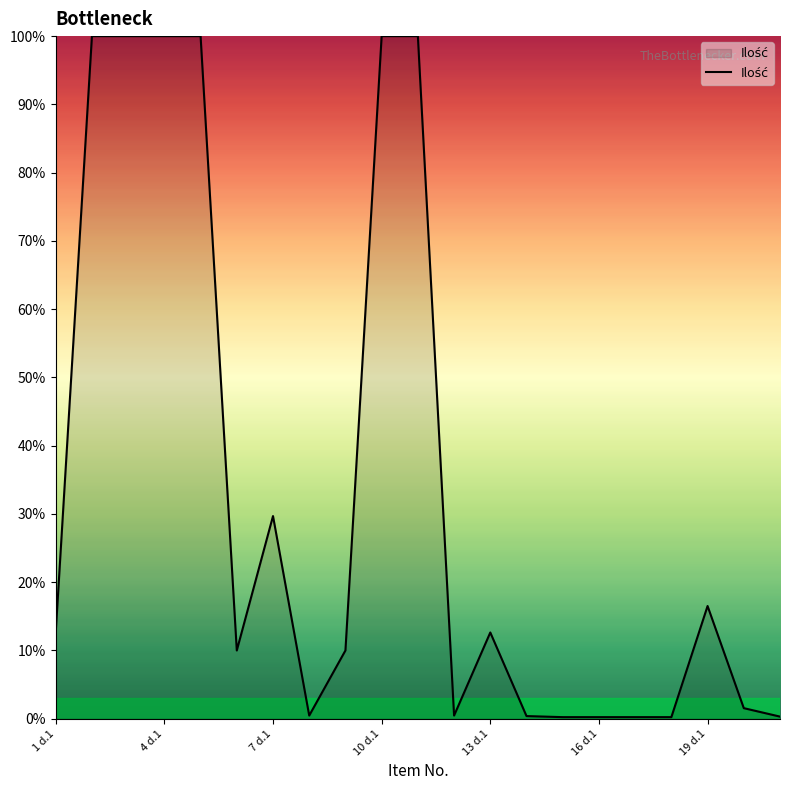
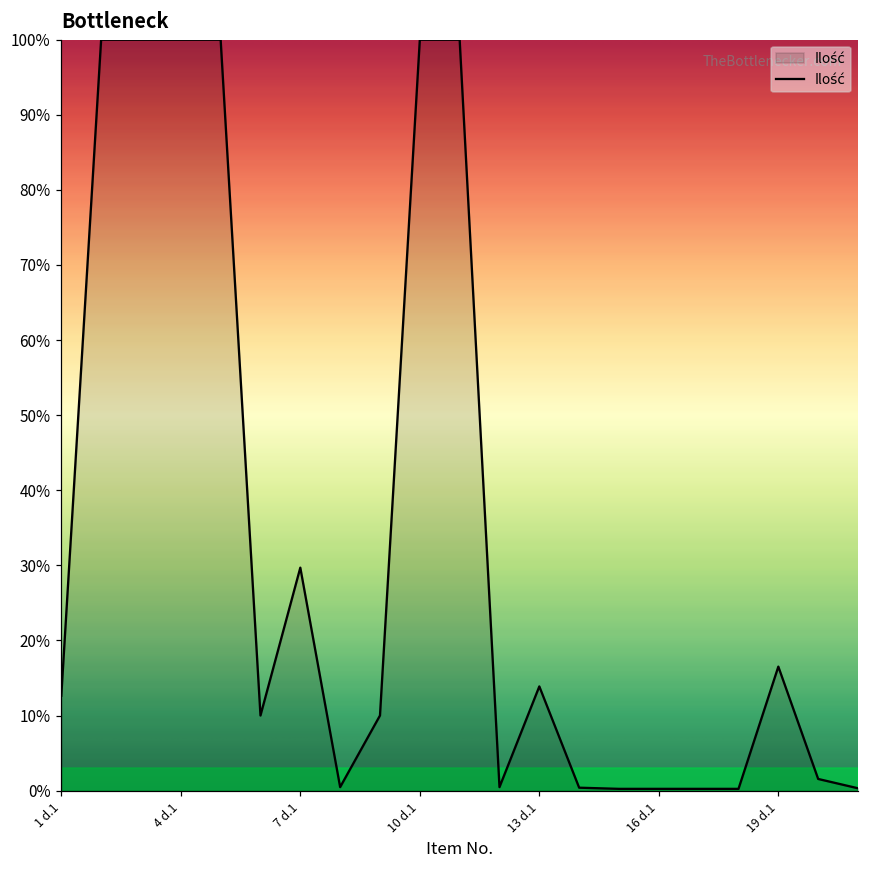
  {
    "1 d.1": "13%",
    "4 d.1": "100%",
    "7 d.1": "30%",
    "10 d.1": "100%",
-   "13 d.1": "13%",
+   "13 d.1": "14%",
    "19 d.1": "17%"
  }
